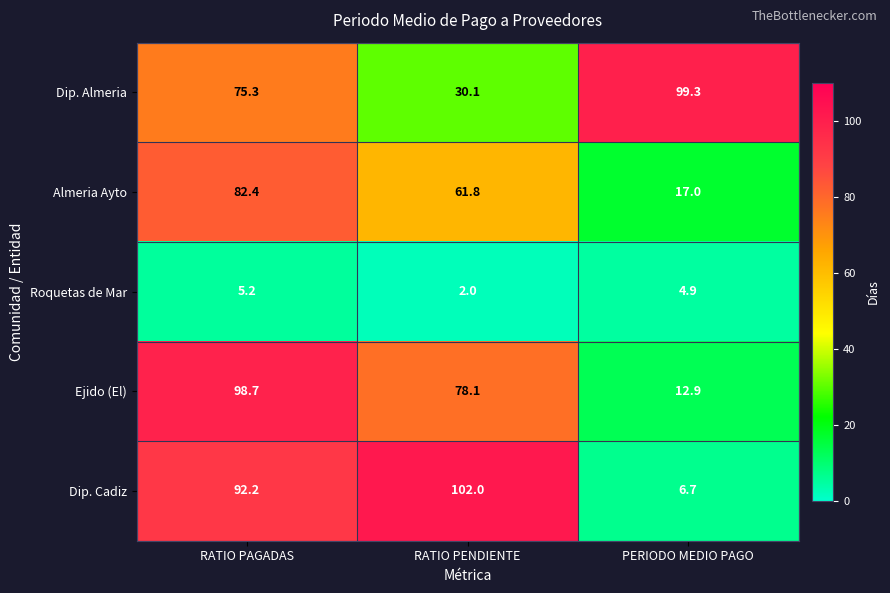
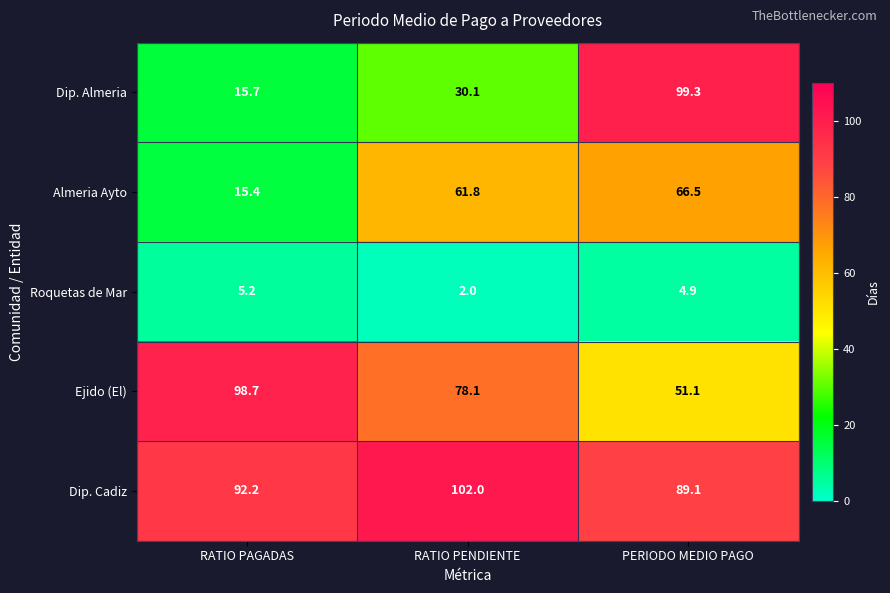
  {
    "Dip. Almeria": {
-     "RATIO PAGADAS": 75.3,
+     "RATIO PAGADAS": 15.7,
      "RATIO PENDIENTE": 30.1,
      "PERIODO MEDIO PAGO": 99.3
    },
    "Almeria Ayto": {
-     "RATIO PAGADAS": 82.4,
+     "RATIO PAGADAS": 15.4,
      "RATIO PENDIENTE": 61.8,
-     "PERIODO MEDIO PAGO": 17.0
+     "PERIODO MEDIO PAGO": 66.5
    },
    "Roquetas de Mar": {
      "RATIO PAGADAS": 5.2,
      "RATIO PENDIENTE": 2.0,
      "PERIODO MEDIO PAGO": 4.9
    },
    "Ejido (El)": {
      "RATIO PAGADAS": 98.7,
      "RATIO PENDIENTE": 78.1,
-     "PERIODO MEDIO PAGO": 12.9
+     "PERIODO MEDIO PAGO": 51.1
    },
    "Dip. Cadiz": {
      "RATIO PAGADAS": 92.2,
      "RATIO PENDIENTE": 102.0,
-     "PERIODO MEDIO PAGO": 6.7
+     "PERIODO MEDIO PAGO": 89.1
    }
  }
